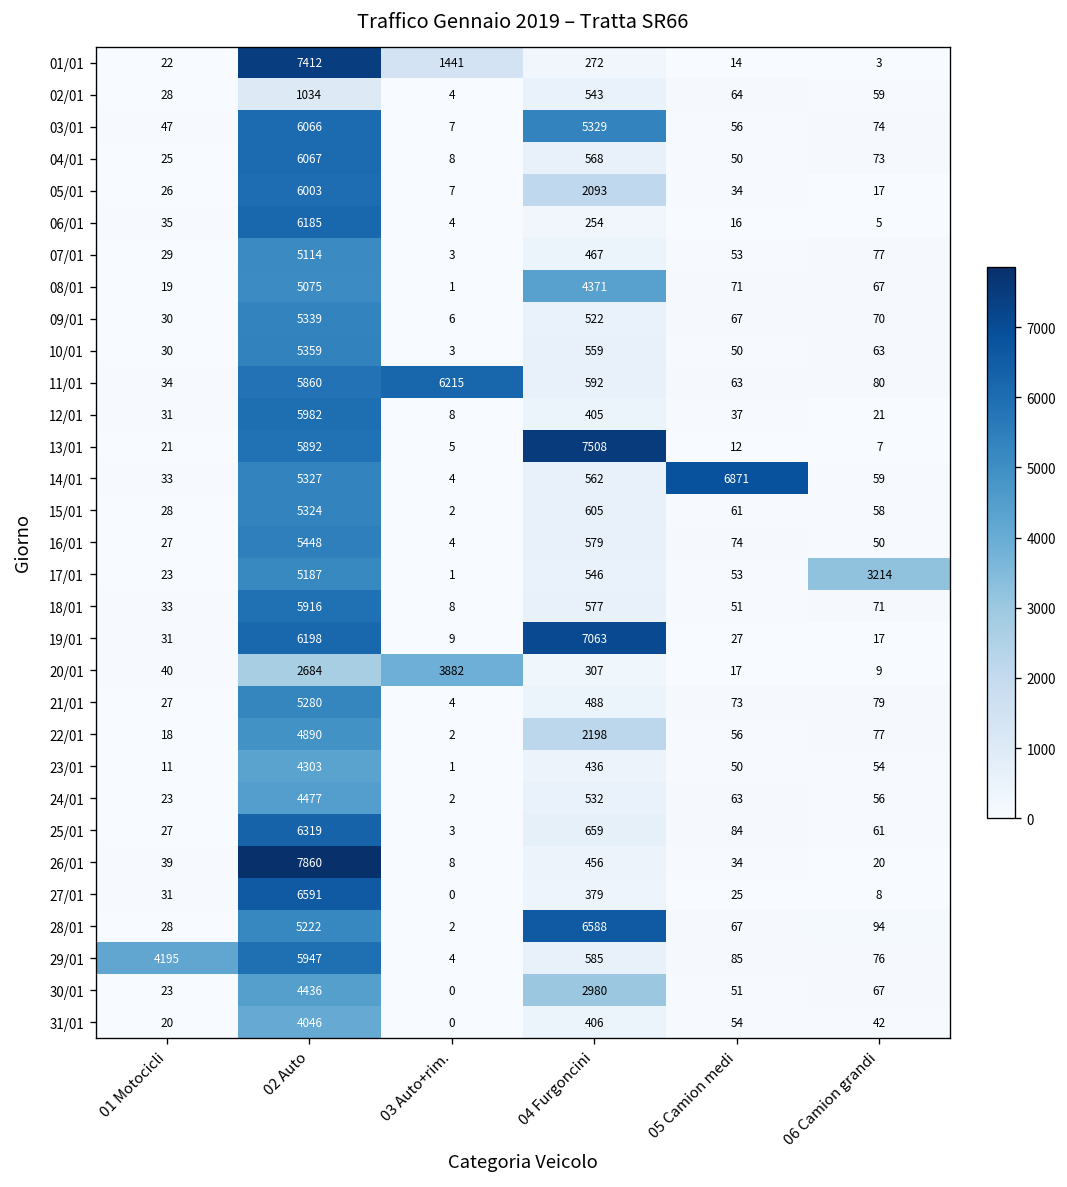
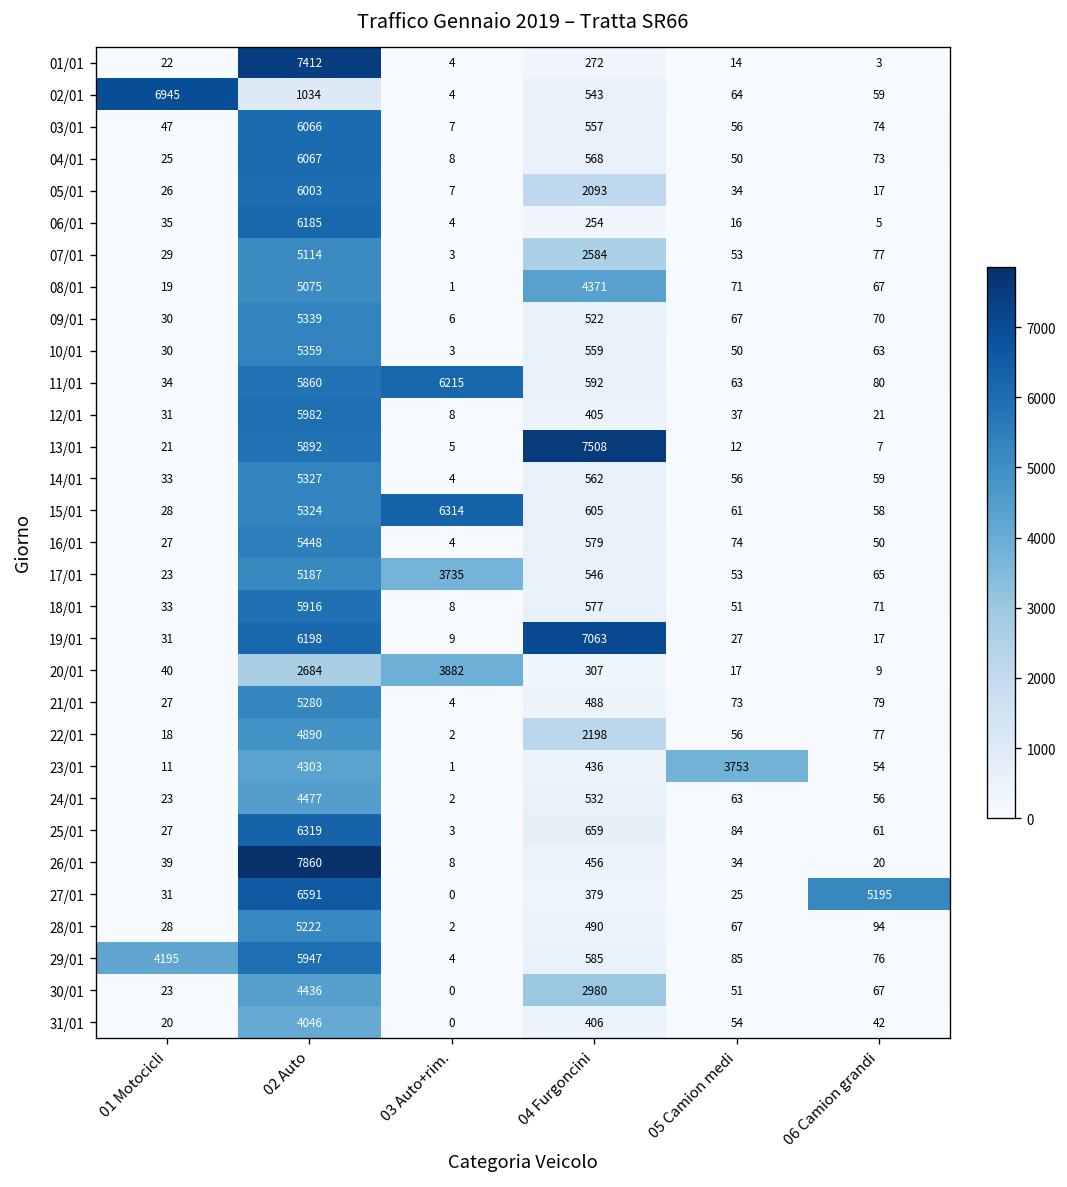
  {
    "01/01": {
      "01 Motocicli": 22,
      "02 Auto": 7412,
-     "03 Auto+rim.": 1441,
+     "03 Auto+rim.": 4,
      "04 Furgoncini": 272,
      "05 Camion medi": 14,
      "06 Camion grandi": 3
    },
    "02/01": {
-     "01 Motocicli": 28,
+     "01 Motocicli": 6945,
      "02 Auto": 1034,
      "03 Auto+rim.": 4,
      "04 Furgoncini": 543,
      "05 Camion medi": 64,
      "06 Camion grandi": 59
    },
    "03/01": {
      "01 Motocicli": 47,
      "02 Auto": 6066,
      "03 Auto+rim.": 7,
-     "04 Furgoncini": 5329,
+     "04 Furgoncini": 557,
      "05 Camion medi": 56,
      "06 Camion grandi": 74
    },
    "04/01": {
      "01 Motocicli": 25,
      "02 Auto": 6067,
      "03 Auto+rim.": 8,
      "04 Furgoncini": 568,
      "05 Camion medi": 50,
      "06 Camion grandi": 73
    },
    "05/01": {
      "01 Motocicli": 26,
      "02 Auto": 6003,
      "03 Auto+rim.": 7,
      "04 Furgoncini": 2093,
      "05 Camion medi": 34,
      "06 Camion grandi": 17
    },
    "06/01": {
      "01 Motocicli": 35,
      "02 Auto": 6185,
      "03 Auto+rim.": 4,
      "04 Furgoncini": 254,
      "05 Camion medi": 16,
      "06 Camion grandi": 5
    },
    "07/01": {
      "01 Motocicli": 29,
      "02 Auto": 5114,
      "03 Auto+rim.": 3,
-     "04 Furgoncini": 467,
+     "04 Furgoncini": 2584,
      "05 Camion medi": 53,
      "06 Camion grandi": 77
    },
    "08/01": {
      "01 Motocicli": 19,
      "02 Auto": 5075,
      "03 Auto+rim.": 1,
      "04 Furgoncini": 4371,
      "05 Camion medi": 71,
      "06 Camion grandi": 67
    },
    "09/01": {
      "01 Motocicli": 30,
      "02 Auto": 5339,
      "03 Auto+rim.": 6,
      "04 Furgoncini": 522,
      "05 Camion medi": 67,
      "06 Camion grandi": 70
    },
    "10/01": {
      "01 Motocicli": 30,
      "02 Auto": 5359,
      "03 Auto+rim.": 3,
      "04 Furgoncini": 559,
      "05 Camion medi": 50,
      "06 Camion grandi": 63
    },
    "11/01": {
      "01 Motocicli": 34,
      "02 Auto": 5860,
      "03 Auto+rim.": 6215,
      "04 Furgoncini": 592,
      "05 Camion medi": 63,
      "06 Camion grandi": 80
    },
    "12/01": {
      "01 Motocicli": 31,
      "02 Auto": 5982,
      "03 Auto+rim.": 8,
      "04 Furgoncini": 405,
      "05 Camion medi": 37,
      "06 Camion grandi": 21
    },
    "13/01": {
      "01 Motocicli": 21,
      "02 Auto": 5892,
      "03 Auto+rim.": 5,
      "04 Furgoncini": 7508,
      "05 Camion medi": 12,
      "06 Camion grandi": 7
    },
    "14/01": {
      "01 Motocicli": 33,
      "02 Auto": 5327,
      "03 Auto+rim.": 4,
      "04 Furgoncini": 562,
-     "05 Camion medi": 6871,
+     "05 Camion medi": 56,
      "06 Camion grandi": 59
    },
    "15/01": {
      "01 Motocicli": 28,
      "02 Auto": 5324,
-     "03 Auto+rim.": 2,
+     "03 Auto+rim.": 6314,
      "04 Furgoncini": 605,
      "05 Camion medi": 61,
      "06 Camion grandi": 58
    },
    "16/01": {
      "01 Motocicli": 27,
      "02 Auto": 5448,
      "03 Auto+rim.": 4,
      "04 Furgoncini": 579,
      "05 Camion medi": 74,
      "06 Camion grandi": 50
    },
    "17/01": {
      "01 Motocicli": 23,
      "02 Auto": 5187,
-     "03 Auto+rim.": 1,
+     "03 Auto+rim.": 3735,
      "04 Furgoncini": 546,
      "05 Camion medi": 53,
-     "06 Camion grandi": 3214
+     "06 Camion grandi": 65
    },
    "18/01": {
      "01 Motocicli": 33,
      "02 Auto": 5916,
      "03 Auto+rim.": 8,
      "04 Furgoncini": 577,
      "05 Camion medi": 51,
      "06 Camion grandi": 71
    },
    "19/01": {
      "01 Motocicli": 31,
      "02 Auto": 6198,
      "03 Auto+rim.": 9,
      "04 Furgoncini": 7063,
      "05 Camion medi": 27,
      "06 Camion grandi": 17
    },
    "20/01": {
      "01 Motocicli": 40,
      "02 Auto": 2684,
      "03 Auto+rim.": 3882,
      "04 Furgoncini": 307,
      "05 Camion medi": 17,
      "06 Camion grandi": 9
    },
    "21/01": {
      "01 Motocicli": 27,
      "02 Auto": 5280,
      "03 Auto+rim.": 4,
      "04 Furgoncini": 488,
      "05 Camion medi": 73,
      "06 Camion grandi": 79
    },
    "22/01": {
      "01 Motocicli": 18,
      "02 Auto": 4890,
      "03 Auto+rim.": 2,
      "04 Furgoncini": 2198,
      "05 Camion medi": 56,
      "06 Camion grandi": 77
    },
    "23/01": {
      "01 Motocicli": 11,
      "02 Auto": 4303,
      "03 Auto+rim.": 1,
      "04 Furgoncini": 436,
-     "05 Camion medi": 50,
+     "05 Camion medi": 3753,
      "06 Camion grandi": 54
    },
    "24/01": {
      "01 Motocicli": 23,
      "02 Auto": 4477,
      "03 Auto+rim.": 2,
      "04 Furgoncini": 532,
      "05 Camion medi": 63,
      "06 Camion grandi": 56
    },
    "25/01": {
      "01 Motocicli": 27,
      "02 Auto": 6319,
      "03 Auto+rim.": 3,
      "04 Furgoncini": 659,
      "05 Camion medi": 84,
      "06 Camion grandi": 61
    },
    "26/01": {
      "01 Motocicli": 39,
      "02 Auto": 7860,
      "03 Auto+rim.": 8,
      "04 Furgoncini": 456,
      "05 Camion medi": 34,
      "06 Camion grandi": 20
    },
    "27/01": {
      "01 Motocicli": 31,
      "02 Auto": 6591,
      "03 Auto+rim.": 0,
      "04 Furgoncini": 379,
      "05 Camion medi": 25,
-     "06 Camion grandi": 8
+     "06 Camion grandi": 5195
    },
    "28/01": {
      "01 Motocicli": 28,
      "02 Auto": 5222,
      "03 Auto+rim.": 2,
-     "04 Furgoncini": 6588,
+     "04 Furgoncini": 490,
      "05 Camion medi": 67,
      "06 Camion grandi": 94
    },
    "29/01": {
      "01 Motocicli": 4195,
      "02 Auto": 5947,
      "03 Auto+rim.": 4,
      "04 Furgoncini": 585,
      "05 Camion medi": 85,
      "06 Camion grandi": 76
    },
    "30/01": {
      "01 Motocicli": 23,
      "02 Auto": 4436,
      "03 Auto+rim.": 0,
      "04 Furgoncini": 2980,
      "05 Camion medi": 51,
      "06 Camion grandi": 67
    },
    "31/01": {
      "01 Motocicli": 20,
      "02 Auto": 4046,
      "03 Auto+rim.": 0,
      "04 Furgoncini": 406,
      "05 Camion medi": 54,
      "06 Camion grandi": 42
    }
  }
